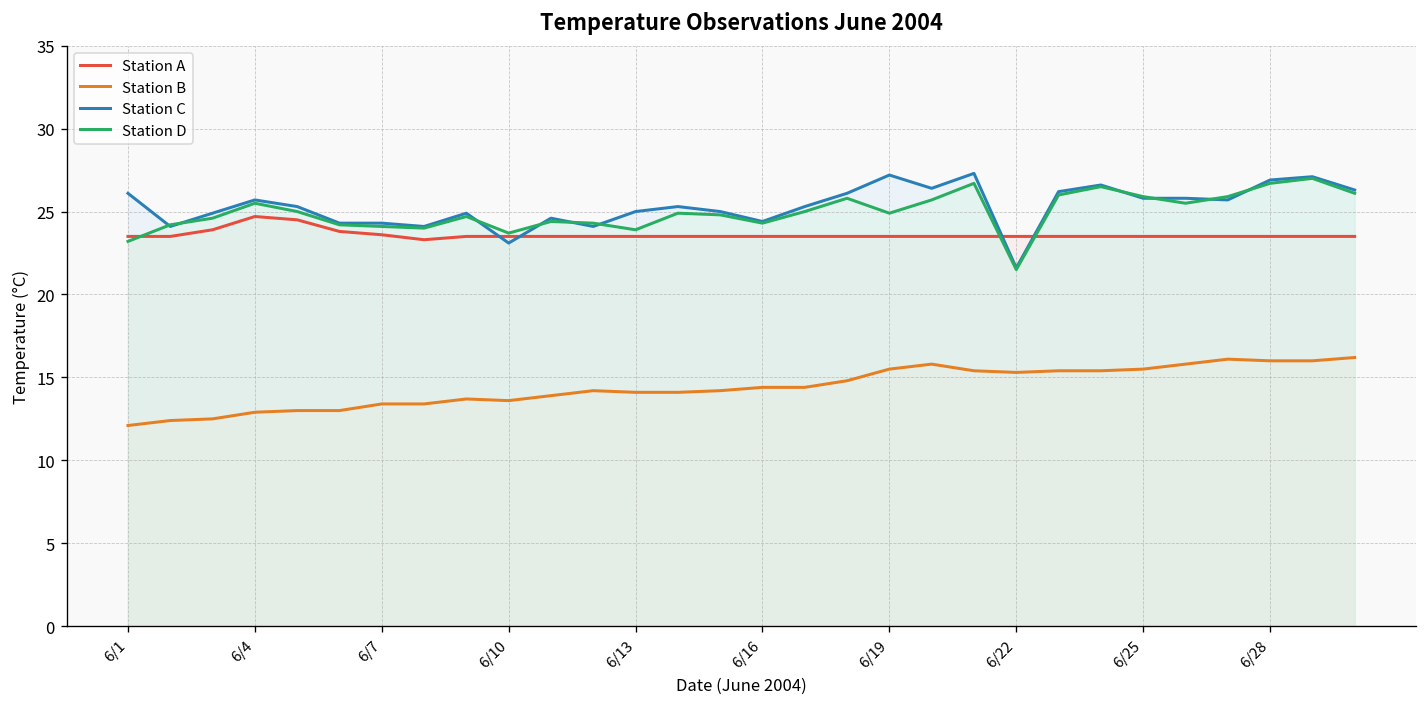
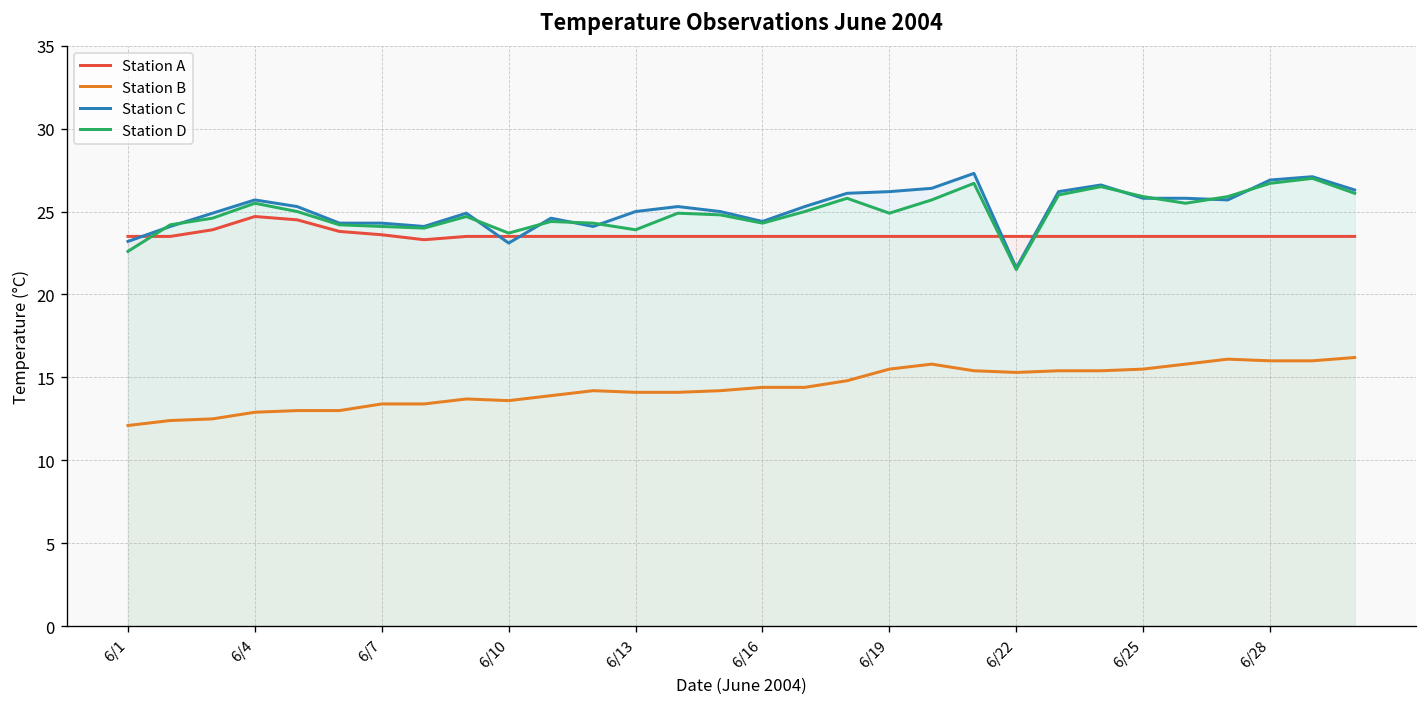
  {
    "Station C": {
-     "6/1": 26.1,
+     "6/1": 23.2,
      "6/4": 25.7,
      "6/7": 24.3,
      "6/10": 23.1,
      "6/13": 25.0,
-     "6/19": 27.2,
+     "6/19": 26.2,
      "6/28": 26.9
    },
    "Station D": {
-     "6/1": 23.2,
+     "6/1": 22.6,
      "6/4": 25.5,
      "6/7": 24.1,
      "6/10": 23.7,
      "6/13": 23.9,
      "6/19": 24.9,
      "6/28": 26.7
    }
  }
